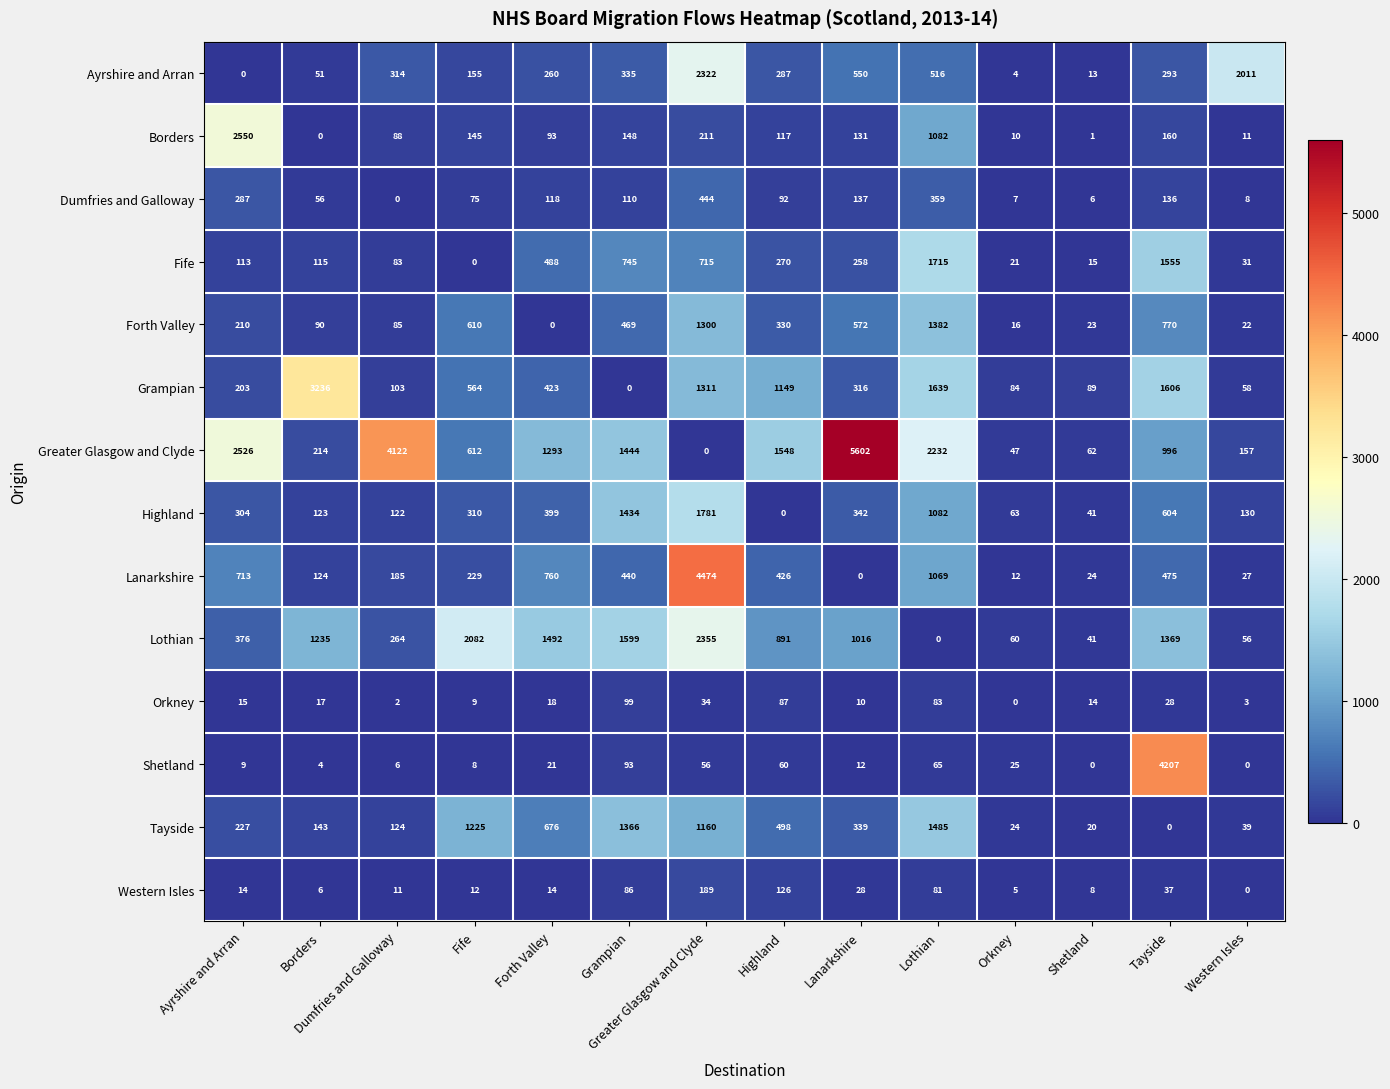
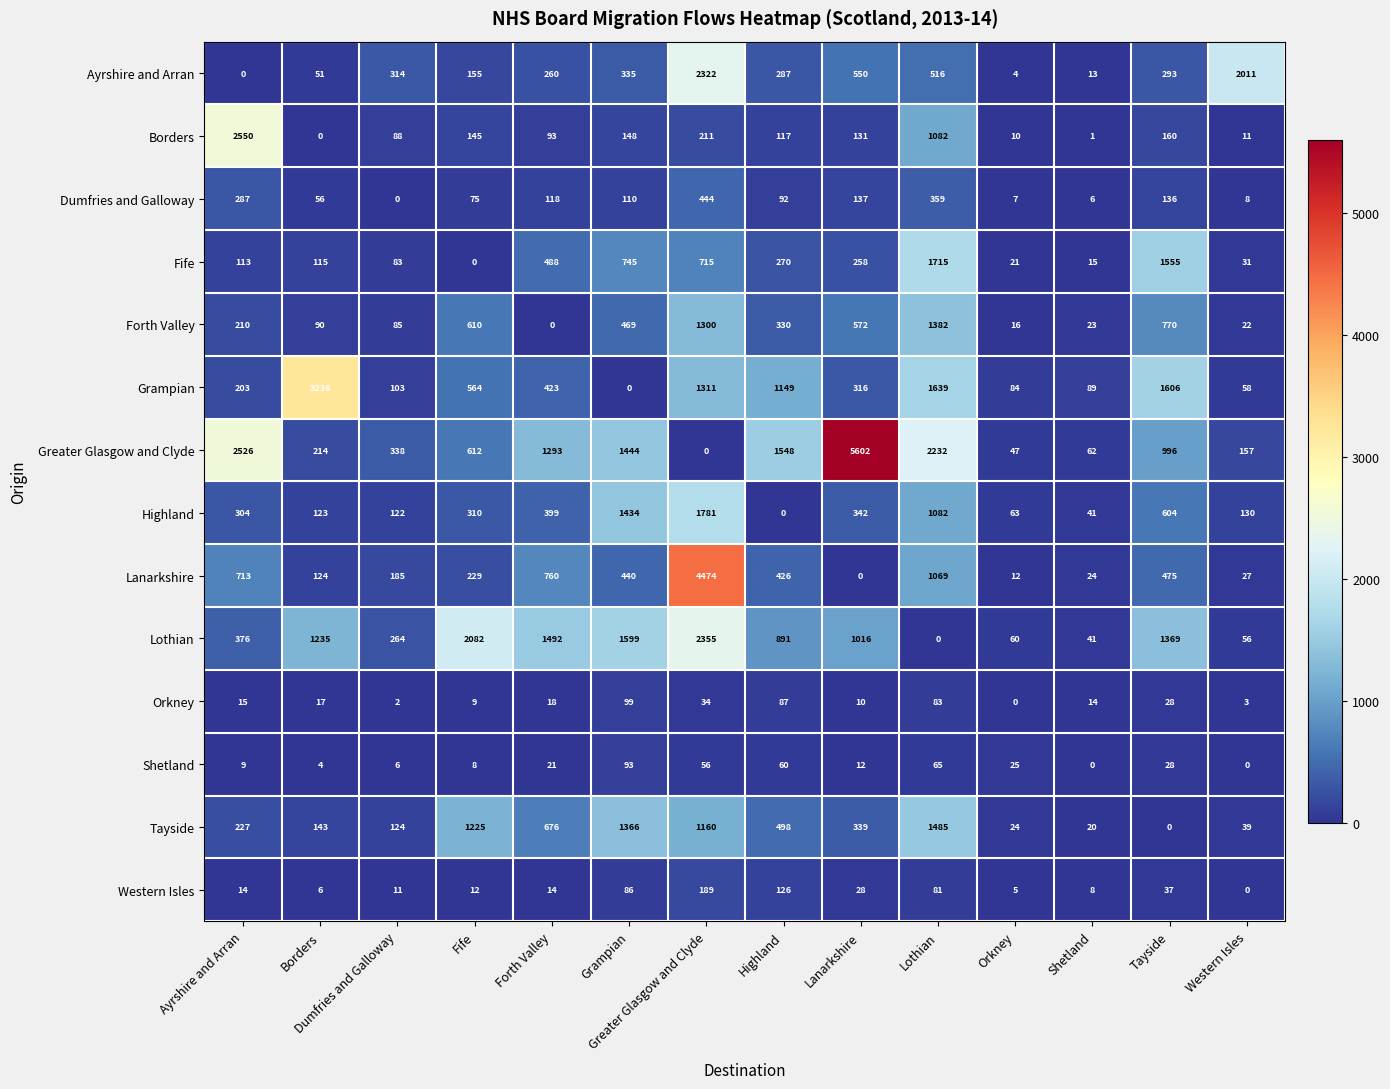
  {
    "Ayrshire and Arran": {
      "Ayrshire and Arran": 0,
      "Borders": 51,
      "Dumfries and Galloway": 314,
      "Fife": 155,
      "Forth Valley": 260,
      "Grampian": 335,
      "Greater Glasgow and Clyde": 2322,
      "Highland": 287,
      "Lanarkshire": 550,
      "Lothian": 516,
      "Orkney": 4,
      "Shetland": 13,
      "Tayside": 293,
      "Western Isles": 2011
    },
    "Borders": {
      "Ayrshire and Arran": 2550,
      "Borders": 0,
      "Dumfries and Galloway": 88,
      "Fife": 145,
      "Forth Valley": 93,
      "Grampian": 148,
      "Greater Glasgow and Clyde": 211,
      "Highland": 117,
      "Lanarkshire": 131,
      "Lothian": 1082,
      "Orkney": 10,
      "Shetland": 1,
      "Tayside": 160,
      "Western Isles": 11
    },
    "Dumfries and Galloway": {
      "Ayrshire and Arran": 287,
      "Borders": 56,
      "Dumfries and Galloway": 0,
      "Fife": 75,
      "Forth Valley": 118,
      "Grampian": 110,
      "Greater Glasgow and Clyde": 444,
      "Highland": 92,
      "Lanarkshire": 137,
      "Lothian": 359,
      "Orkney": 7,
      "Shetland": 6,
      "Tayside": 136,
      "Western Isles": 8
    },
    "Fife": {
      "Ayrshire and Arran": 113,
      "Borders": 115,
      "Dumfries and Galloway": 83,
      "Fife": 0,
      "Forth Valley": 488,
      "Grampian": 745,
      "Greater Glasgow and Clyde": 715,
      "Highland": 270,
      "Lanarkshire": 258,
      "Lothian": 1715,
      "Orkney": 21,
      "Shetland": 15,
      "Tayside": 1555,
      "Western Isles": 31
    },
    "Forth Valley": {
      "Ayrshire and Arran": 210,
      "Borders": 90,
      "Dumfries and Galloway": 85,
      "Fife": 610,
      "Forth Valley": 0,
      "Grampian": 469,
      "Greater Glasgow and Clyde": 1300,
      "Highland": 330,
      "Lanarkshire": 572,
      "Lothian": 1382,
      "Orkney": 16,
      "Shetland": 23,
      "Tayside": 770,
      "Western Isles": 22
    },
    "Grampian": {
      "Ayrshire and Arran": 203,
      "Borders": 3236,
      "Dumfries and Galloway": 103,
      "Fife": 564,
      "Forth Valley": 423,
      "Grampian": 0,
      "Greater Glasgow and Clyde": 1311,
      "Highland": 1149,
      "Lanarkshire": 316,
      "Lothian": 1639,
      "Orkney": 84,
      "Shetland": 89,
      "Tayside": 1606,
      "Western Isles": 58
    },
    "Greater Glasgow and Clyde": {
      "Ayrshire and Arran": 2526,
      "Borders": 214,
-     "Dumfries and Galloway": 4122,
+     "Dumfries and Galloway": 338,
      "Fife": 612,
      "Forth Valley": 1293,
      "Grampian": 1444,
      "Greater Glasgow and Clyde": 0,
      "Highland": 1548,
      "Lanarkshire": 5602,
      "Lothian": 2232,
      "Orkney": 47,
      "Shetland": 62,
      "Tayside": 996,
      "Western Isles": 157
    },
    "Highland": {
      "Ayrshire and Arran": 304,
      "Borders": 123,
      "Dumfries and Galloway": 122,
      "Fife": 310,
      "Forth Valley": 399,
      "Grampian": 1434,
      "Greater Glasgow and Clyde": 1781,
      "Highland": 0,
      "Lanarkshire": 342,
      "Lothian": 1082,
      "Orkney": 63,
      "Shetland": 41,
      "Tayside": 604,
      "Western Isles": 130
    },
    "Lanarkshire": {
      "Ayrshire and Arran": 713,
      "Borders": 124,
      "Dumfries and Galloway": 185,
      "Fife": 229,
      "Forth Valley": 760,
      "Grampian": 440,
      "Greater Glasgow and Clyde": 4474,
      "Highland": 426,
      "Lanarkshire": 0,
      "Lothian": 1069,
      "Orkney": 12,
      "Shetland": 24,
      "Tayside": 475,
      "Western Isles": 27
    },
    "Lothian": {
      "Ayrshire and Arran": 376,
      "Borders": 1235,
      "Dumfries and Galloway": 264,
      "Fife": 2082,
      "Forth Valley": 1492,
      "Grampian": 1599,
      "Greater Glasgow and Clyde": 2355,
      "Highland": 891,
      "Lanarkshire": 1016,
      "Lothian": 0,
      "Orkney": 60,
      "Shetland": 41,
      "Tayside": 1369,
      "Western Isles": 56
    },
    "Orkney": {
      "Ayrshire and Arran": 15,
      "Borders": 17,
      "Dumfries and Galloway": 2,
      "Fife": 9,
      "Forth Valley": 18,
      "Grampian": 99,
      "Greater Glasgow and Clyde": 34,
      "Highland": 87,
      "Lanarkshire": 10,
      "Lothian": 83,
      "Orkney": 0,
      "Shetland": 14,
      "Tayside": 28,
      "Western Isles": 3
    },
    "Shetland": {
      "Ayrshire and Arran": 9,
      "Borders": 4,
      "Dumfries and Galloway": 6,
      "Fife": 8,
      "Forth Valley": 21,
      "Grampian": 93,
      "Greater Glasgow and Clyde": 56,
      "Highland": 60,
      "Lanarkshire": 12,
      "Lothian": 65,
      "Orkney": 25,
      "Shetland": 0,
-     "Tayside": 4207,
+     "Tayside": 28,
      "Western Isles": 0
    },
    "Tayside": {
      "Ayrshire and Arran": 227,
      "Borders": 143,
      "Dumfries and Galloway": 124,
      "Fife": 1225,
      "Forth Valley": 676,
      "Grampian": 1366,
      "Greater Glasgow and Clyde": 1160,
      "Highland": 498,
      "Lanarkshire": 339,
      "Lothian": 1485,
      "Orkney": 24,
      "Shetland": 20,
      "Tayside": 0,
      "Western Isles": 39
    },
    "Western Isles": {
      "Ayrshire and Arran": 14,
      "Borders": 6,
      "Dumfries and Galloway": 11,
      "Fife": 12,
      "Forth Valley": 14,
      "Grampian": 86,
      "Greater Glasgow and Clyde": 189,
      "Highland": 126,
      "Lanarkshire": 28,
      "Lothian": 81,
      "Orkney": 5,
      "Shetland": 8,
      "Tayside": 37,
      "Western Isles": 0
    }
  }
